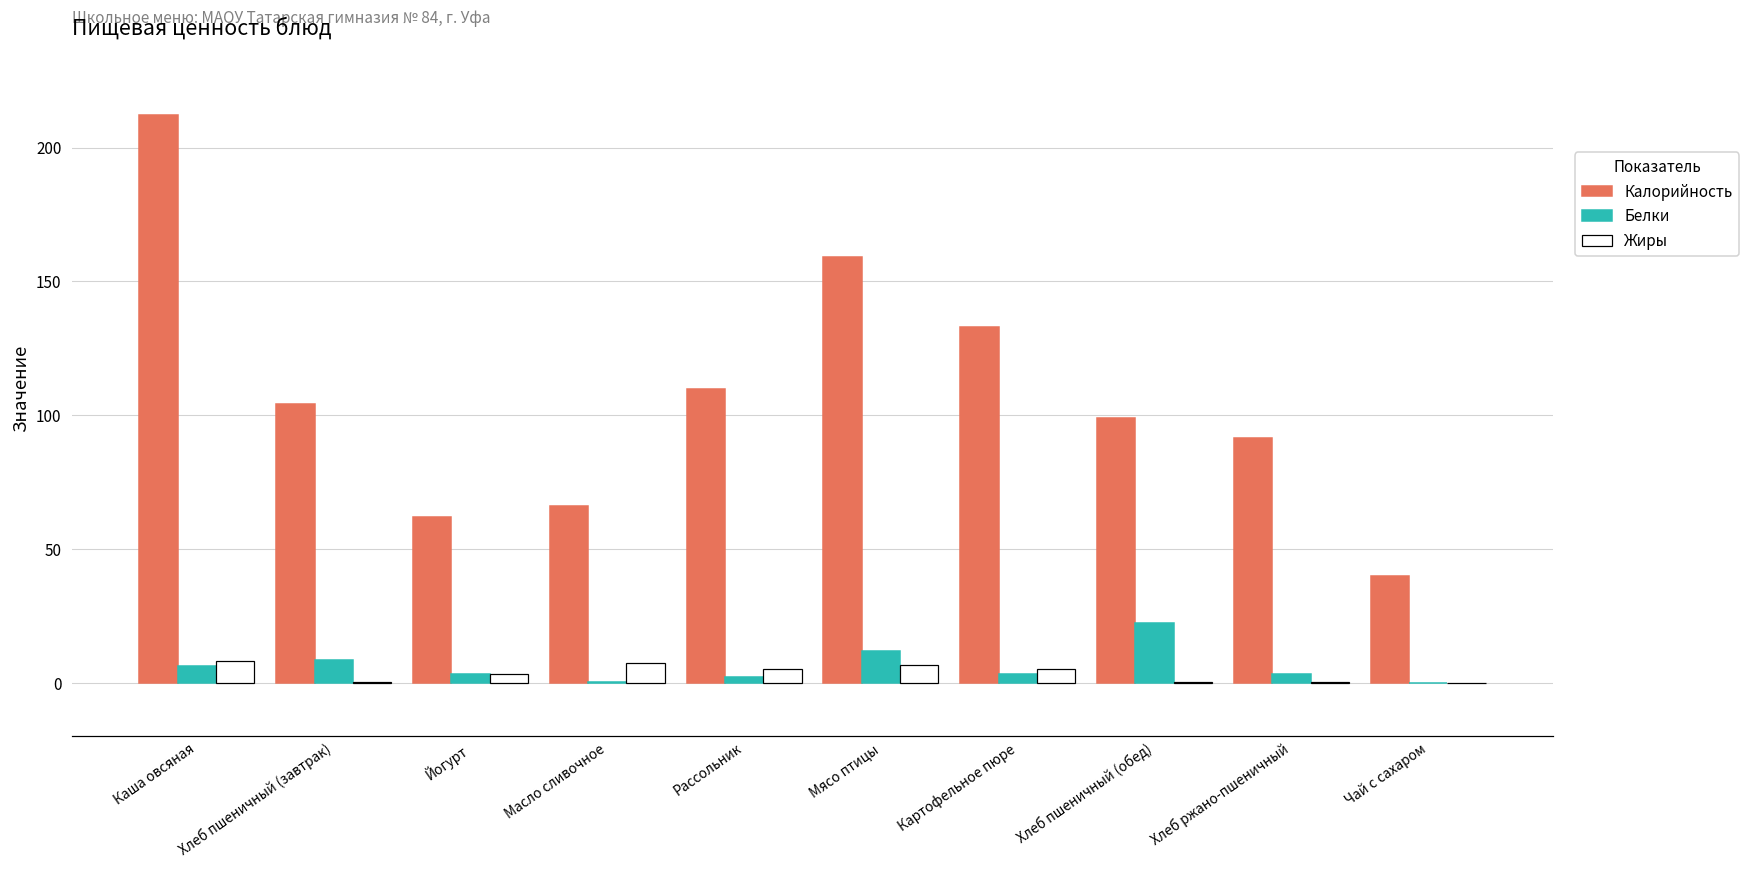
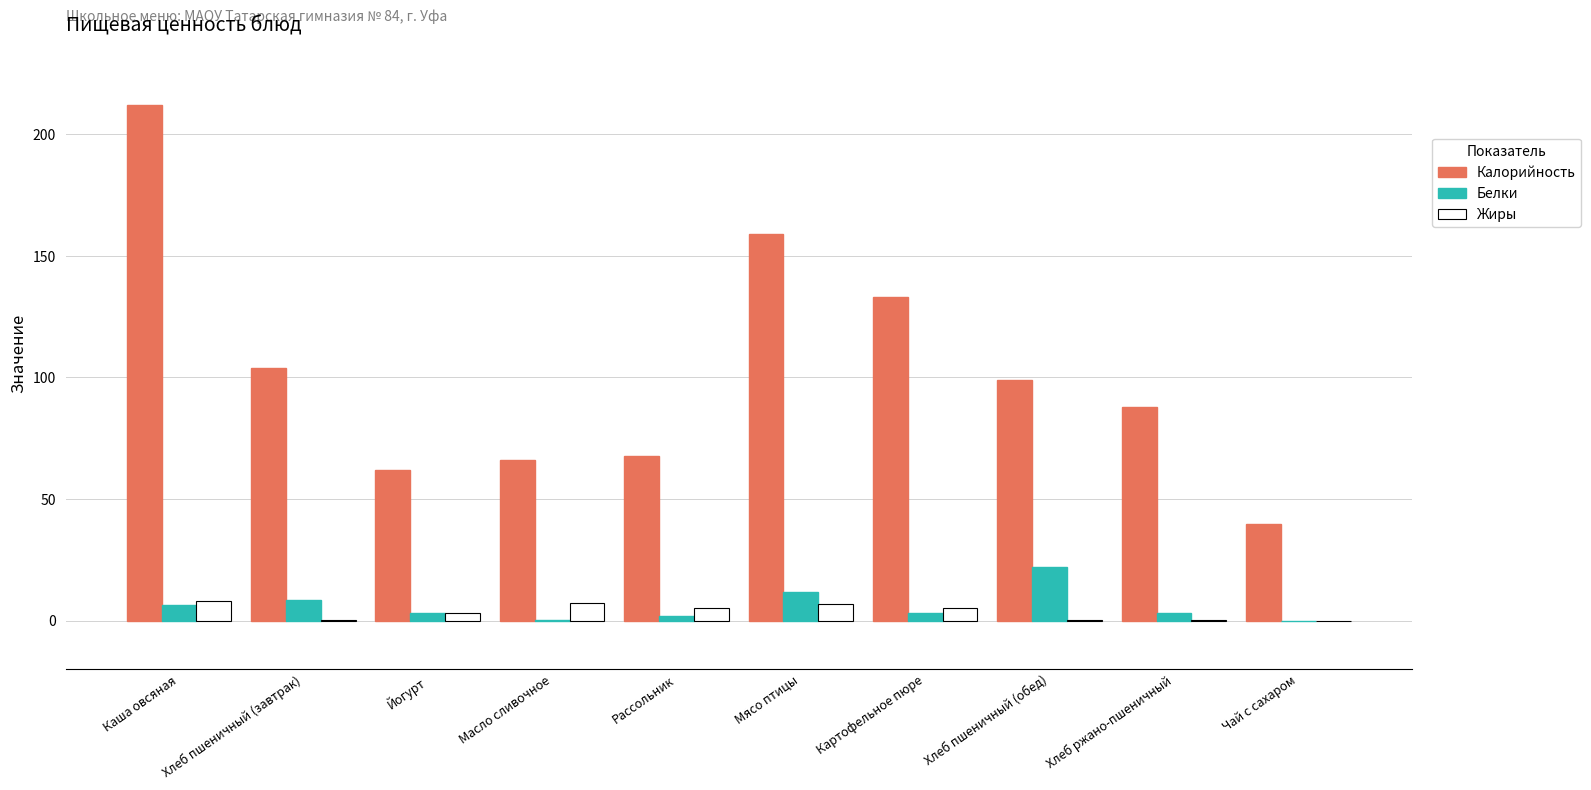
  {
    "Калорийность": {
      "Каша овсяная": 212,
      "Хлеб пшеничный (завтрак)": 104,
      "Йогурт": 62,
      "Масло сливочное": 66,
-     "Рассольник": 110,
+     "Рассольник": 68,
      "Мясо птицы": 159,
      "Картофельное пюре": 133,
      "Хлеб пшеничный (обед)": 99,
-     "Хлеб ржано-пшеничный": 91,
+     "Хлеб ржано-пшеничный": 88,
      "Чай с сахаром": 40
    },
    "Белки": {
      "Каша овсяная": 6,
      "Хлеб пшеничный (завтрак)": 8,
      "Йогурт": 3,
      "Рассольник": 2,
      "Мясо птицы": 12,
      "Картофельное пюре": 3,
      "Хлеб пшеничный (обед)": 22,
      "Хлеб ржано-пшеничный": 3,
      "Чай с сахаром": 0
    },
    "Жиры": {
      "Каша овсяная": 8,
      "Йогурт": 3,
      "Масло сливочное": 7,
      "Рассольник": 5,
      "Мясо птицы": 7,
      "Картофельное пюре": 5,
      "Чай с сахаром": 0
    }
  }
